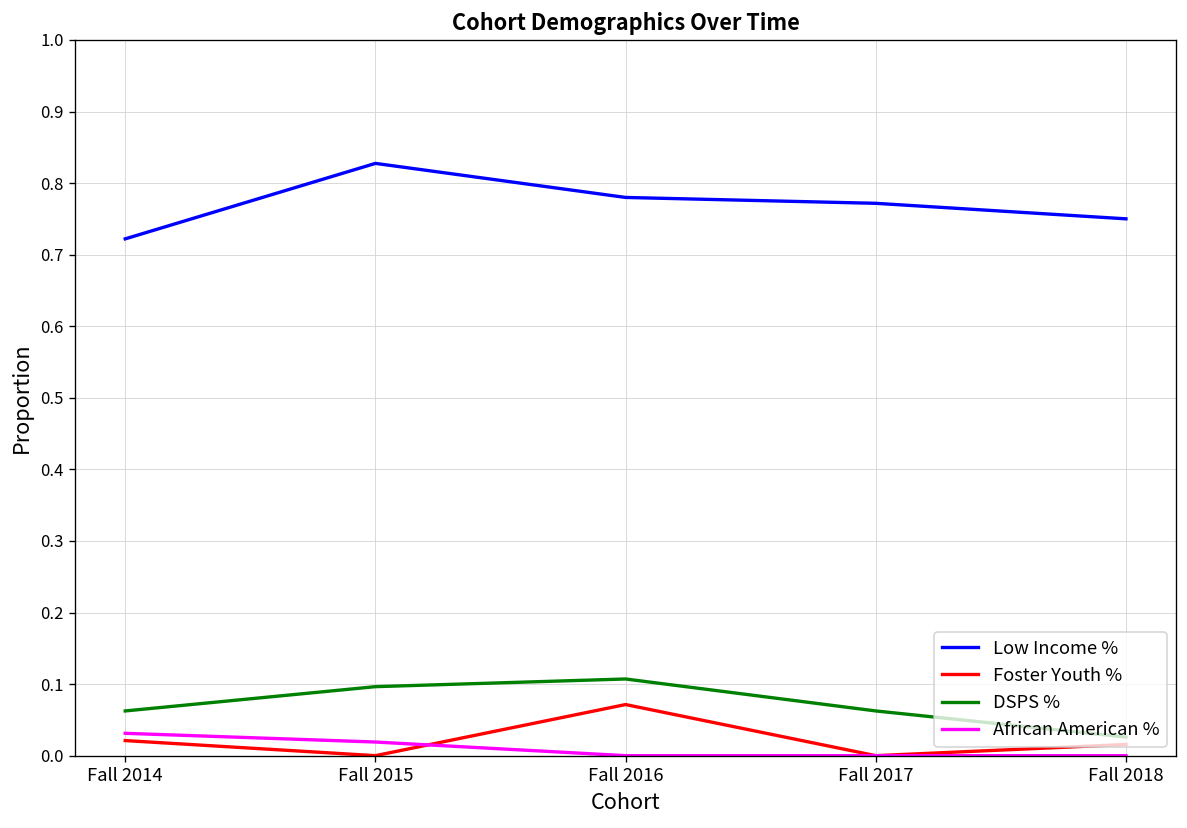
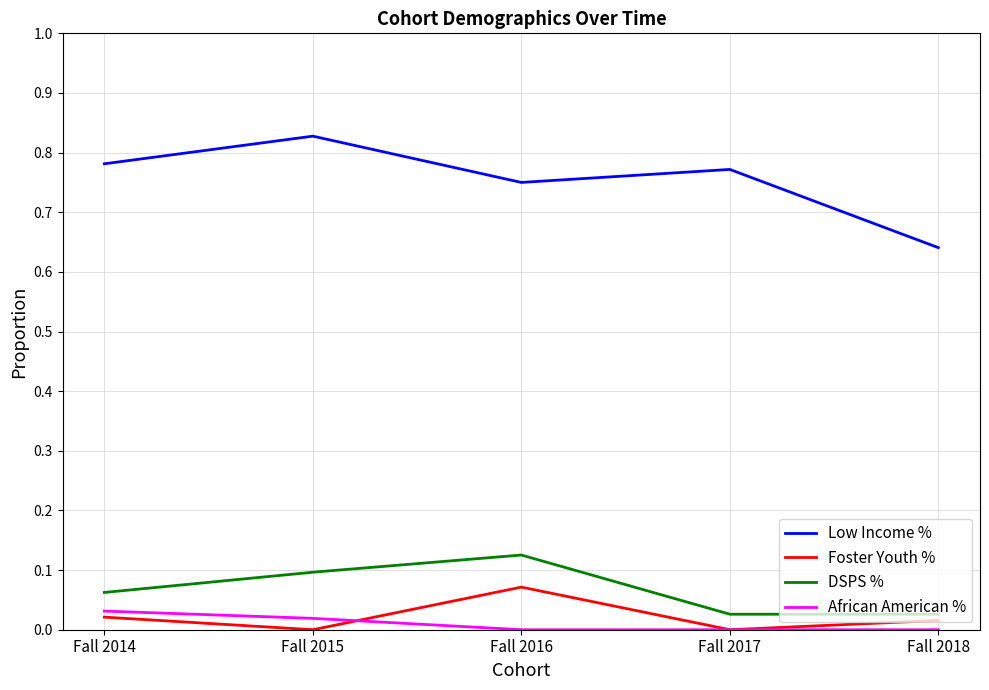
  {
    "Low Income %": {
-     "Fall 2014": 0.72,
+     "Fall 2014": 0.78,
      "Fall 2015": 0.83,
-     "Fall 2016": 0.78,
+     "Fall 2016": 0.75,
      "Fall 2017": 0.77,
-     "Fall 2018": 0.75
+     "Fall 2018": 0.64
    },
    "Foster Youth %": {
      "Fall 2014": 0.02,
      "Fall 2015": 0.00,
      "Fall 2016": 0.07
    },
    "DSPS %": {
      "Fall 2014": 0.06,
      "Fall 2015": 0.10,
-     "Fall 2016": 0.11,
-     "Fall 2017": 0.06
+     "Fall 2016": 0.13,
+     "Fall 2017": 0.03
    },
    "African American %": {
      "Fall 2014": 0.03,
      "Fall 2015": 0.02,
      "Fall 2016": 0.00,
      "Fall 2018": 0.00
    }
  }
